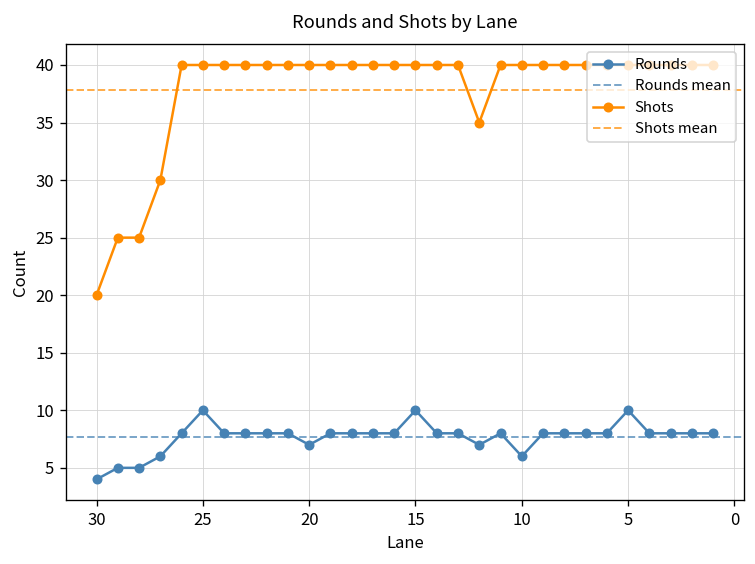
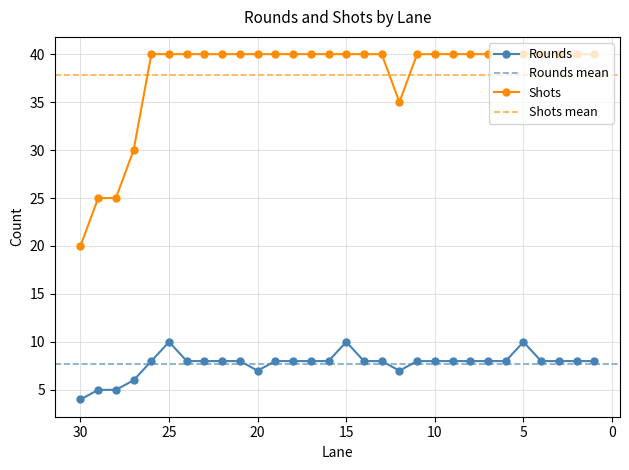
  {
    "Rounds": {
      "30": 4,
      "25": 10,
      "20": 7,
      "15": 10,
-     "10": 6,
+     "10": 8,
      "5": 10
    },
    "Shots": {
      "30": 20,
      "25": 40,
      "20": 40,
      "15": 40,
      "10": 40
    }
  }
